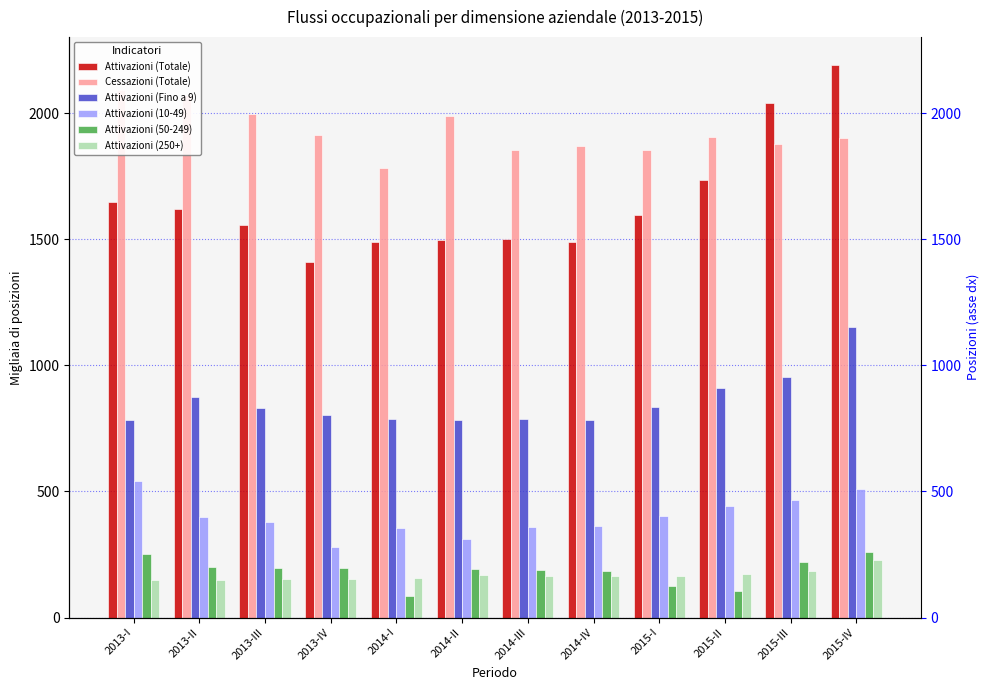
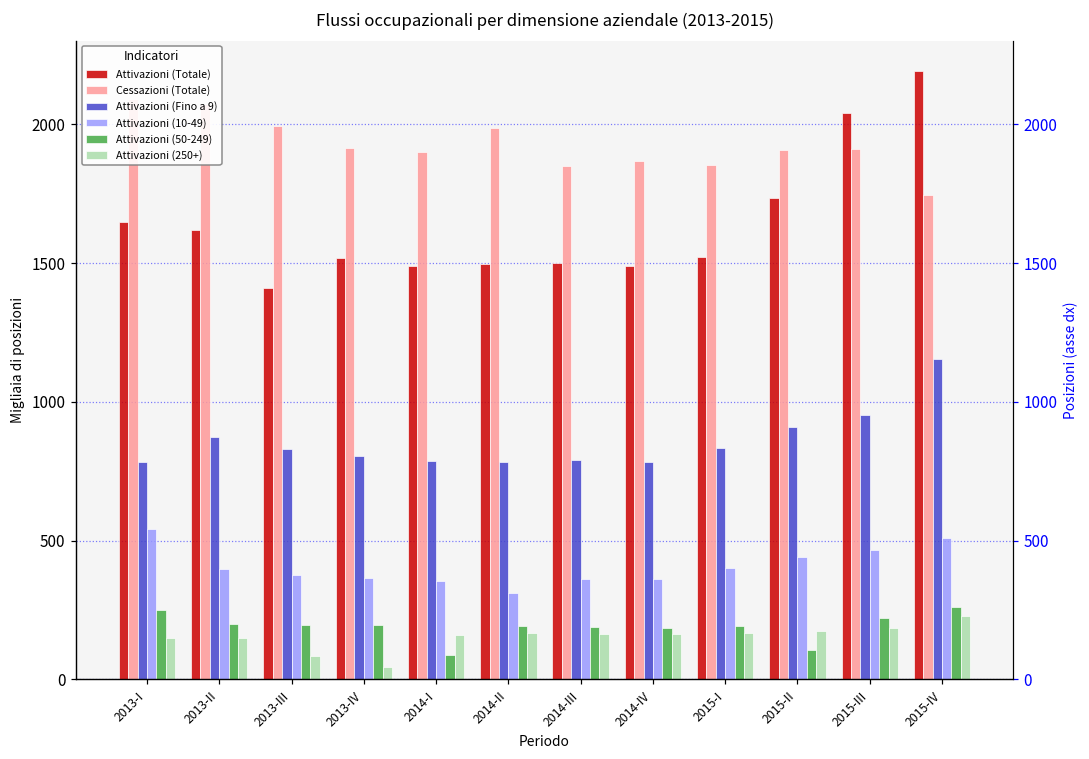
  {
    "Attivazioni (Totale)": {
      "2013-I": 1650,
      "2013-II": 1620,
-     "2013-III": 1560,
-     "2013-IV": 1410,
+     "2013-III": 1410,
+     "2013-IV": 1520,
      "2014-I": 1490,
      "2014-II": 1500,
      "2014-III": 1500,
      "2014-IV": 1490,
-     "2015-I": 1600,
+     "2015-I": 1520,
      "2015-II": 1730,
      "2015-III": 2040,
      "2015-IV": 2190
    },
    "Cessazioni (Totale)": {
      "2013-III": 2000,
      "2013-IV": 1910,
-     "2014-I": 1780,
+     "2014-I": 1900,
      "2014-II": 1990,
      "2014-III": 1850,
      "2014-IV": 1870,
      "2015-I": 1850,
      "2015-II": 1910,
-     "2015-III": 1880,
-     "2015-IV": 1900
+     "2015-III": 1910,
+     "2015-IV": 1740
    },
    "Attivazioni (Fino a 9)": {
      "2013-I": 780,
      "2013-II": 880,
      "2013-III": 830,
      "2013-IV": 810,
      "2014-I": 790,
      "2014-II": 780,
      "2014-III": 790,
      "2014-IV": 780,
      "2015-I": 840,
      "2015-II": 910,
      "2015-III": 950,
      "2015-IV": 1150
    },
    "Attivazioni (10-49)": {
      "2013-I": 540,
      "2013-II": 400,
      "2013-III": 380,
-     "2013-IV": 280,
+     "2013-IV": 370,
      "2014-I": 350,
      "2014-II": 310,
      "2014-III": 360,
      "2014-IV": 360,
      "2015-I": 400,
      "2015-II": 440,
      "2015-III": 470,
      "2015-IV": 510
    },
    "Attivazioni (50-249)": {
      "2013-I": 250,
      "2013-II": 200,
      "2013-III": 200,
      "2013-IV": 200,
      "2014-I": 90,
      "2014-II": 190,
      "2014-III": 190,
      "2014-IV": 180,
-     "2015-I": 130,
+     "2015-I": 190,
      "2015-II": 110,
      "2015-III": 220,
      "2015-IV": 260
    },
    "Attivazioni (250+)": {
      "2013-I": 150,
      "2013-II": 150,
-     "2013-III": 150,
-     "2013-IV": 150,
+     "2013-III": 80,
+     "2013-IV": 50,
      "2014-I": 160,
      "2014-II": 170,
      "2014-III": 160,
      "2014-IV": 160,
      "2015-I": 170,
      "2015-II": 170,
      "2015-III": 190,
      "2015-IV": 230
    }
  }
